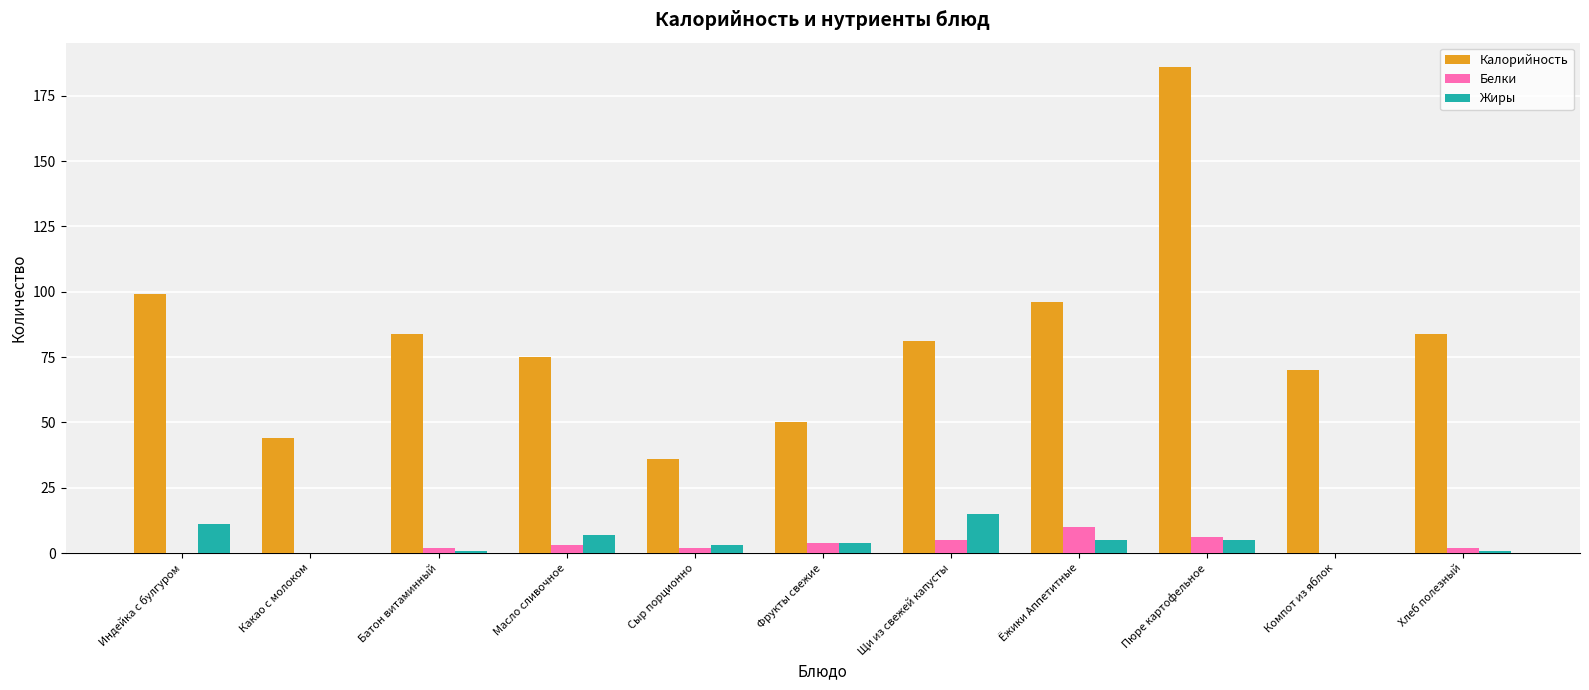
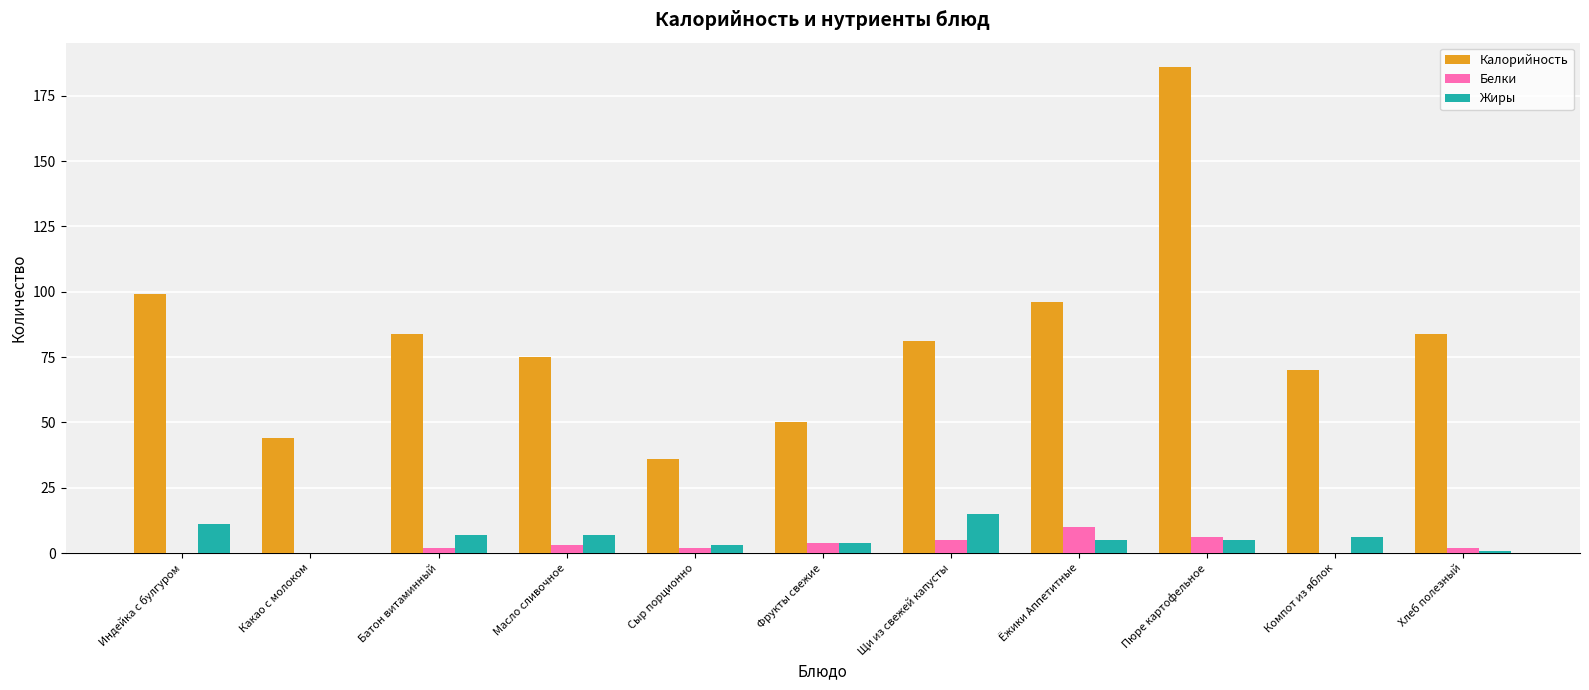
  {
    "Калорийность": {
      "Индейка с булгуром": 99,
      "Какао с молоком": 44,
      "Батон витаминный": 84,
      "Масло сливочное": 75,
      "Сыр порционно": 36,
      "Фрукты свежие": 50,
      "Щи из свежей капусты": 81,
      "Ёжики Аппетитные": 96,
      "Пюре картофельное": 186,
      "Компот из яблок": 70,
      "Хлеб полезный": 84
    },
    "Белки": {
      "Индейка с булгуром": 0,
      "Какао с молоком": 0,
      "Батон витаминный": 2,
      "Масло сливочное": 3,
      "Сыр порционно": 2,
      "Фрукты свежие": 4,
      "Щи из свежей капусты": 5,
      "Ёжики Аппетитные": 10,
      "Пюре картофельное": 6,
      "Компот из яблок": 0,
      "Хлеб полезный": 2
    },
    "Жиры": {
      "Индейка с булгуром": 11,
      "Какао с молоком": 0,
-     "Батон витаминный": 1,
+     "Батон витаминный": 7,
      "Масло сливочное": 7,
      "Сыр порционно": 3,
      "Фрукты свежие": 4,
      "Щи из свежей капусты": 15,
      "Ёжики Аппетитные": 5,
      "Пюре картофельное": 5,
-     "Компот из яблок": 0,
+     "Компот из яблок": 6,
      "Хлеб полезный": 1
    }
  }
